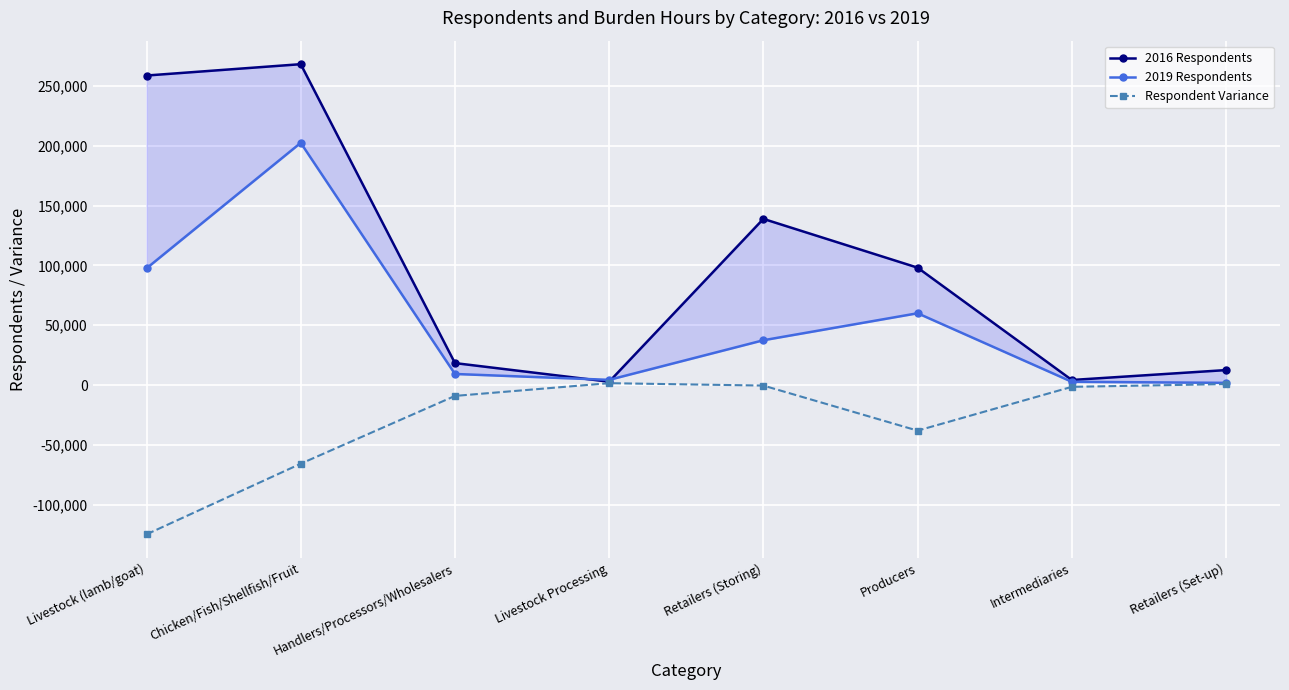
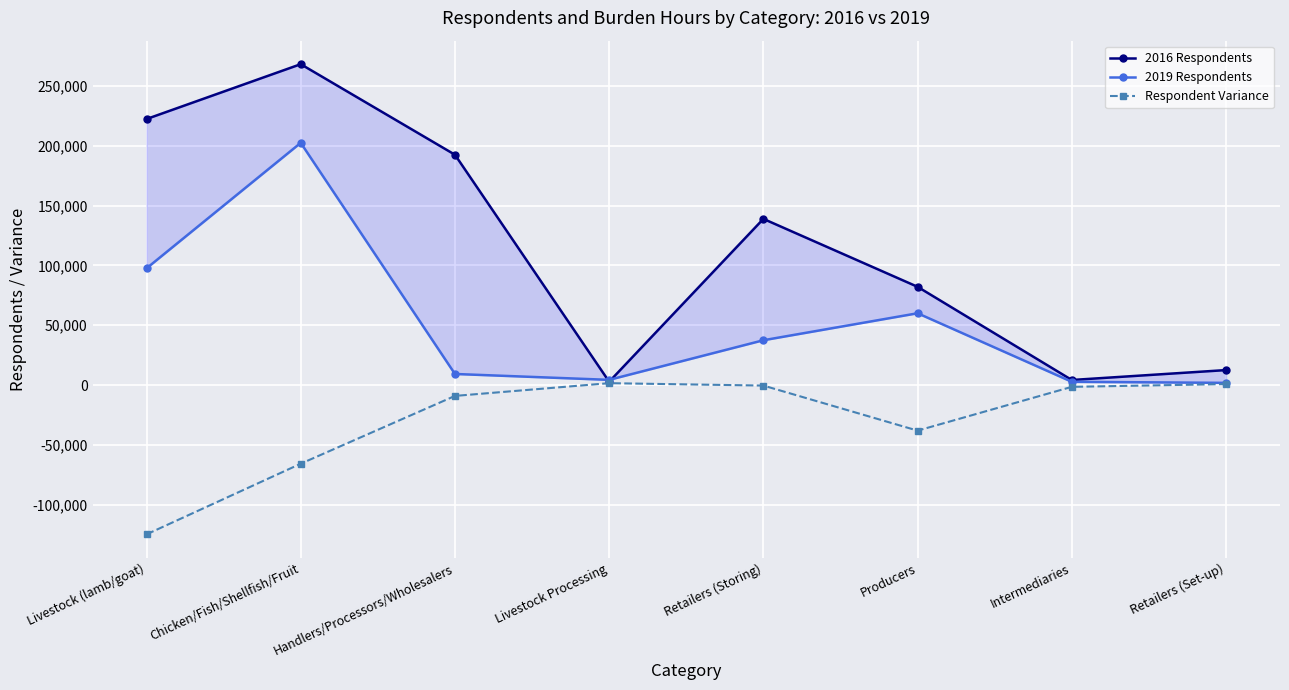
  {
    "2016 Respondents": {
-     "Livestock (lamb/goat)": "259,000",
-     "Handlers/Processors/Wholesalers": "18,000",
-     "Producers": "98,000"
+     "Livestock (lamb/goat)": "222,000",
+     "Handlers/Processors/Wholesalers": "192,000",
+     "Producers": "82,000"
    }
  }
